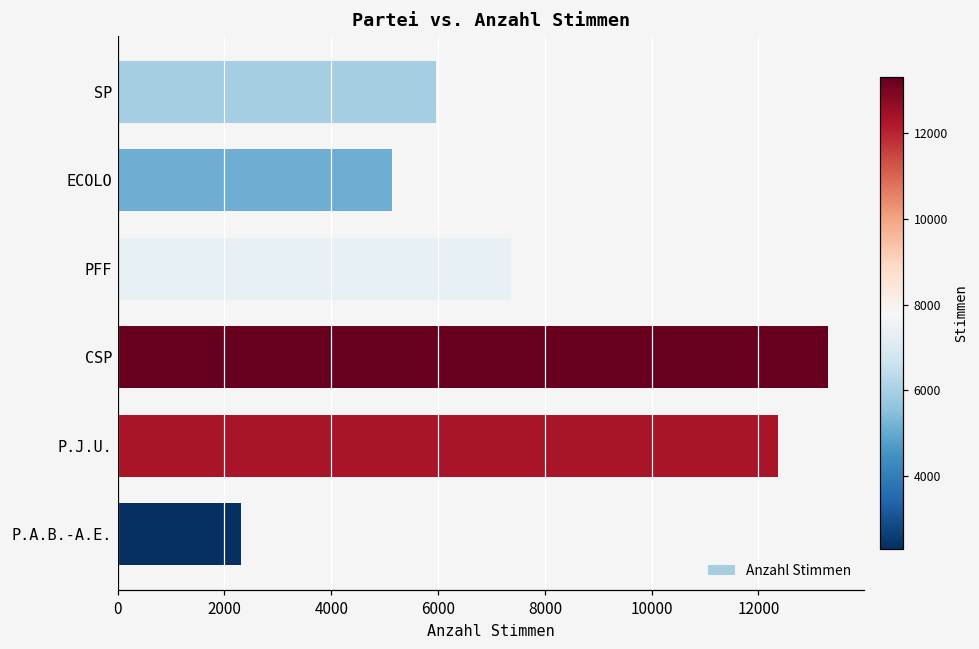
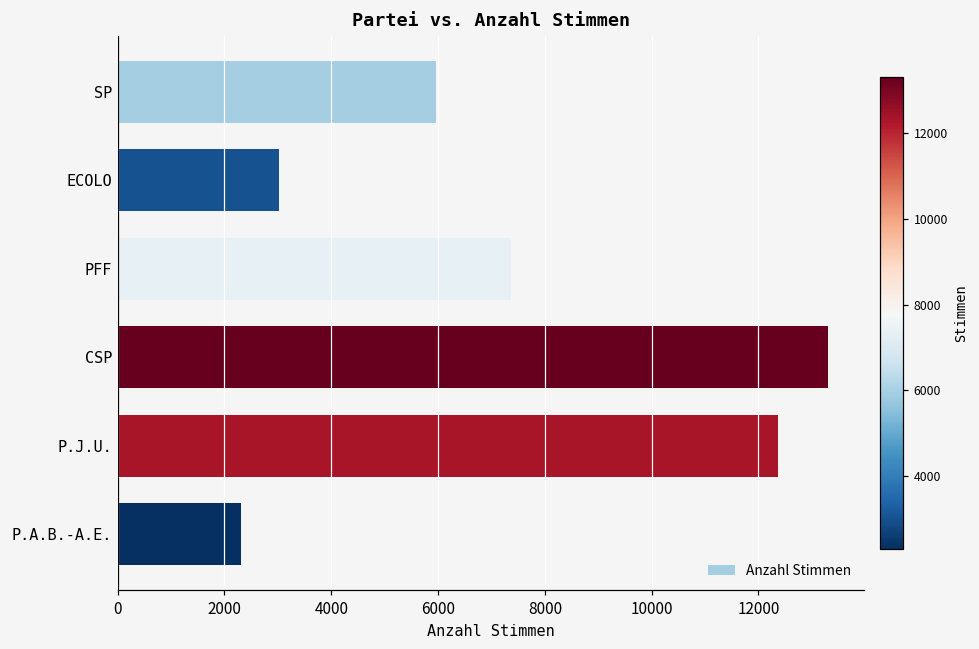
  {
    "SP": 6000,
-   "ECOLO": 5100,
+   "ECOLO": 3000,
    "PFF": 7400,
    "CSP": 13300,
    "P.J.U.": 12400,
    "P.A.B.-A.E.": 2300
  }
